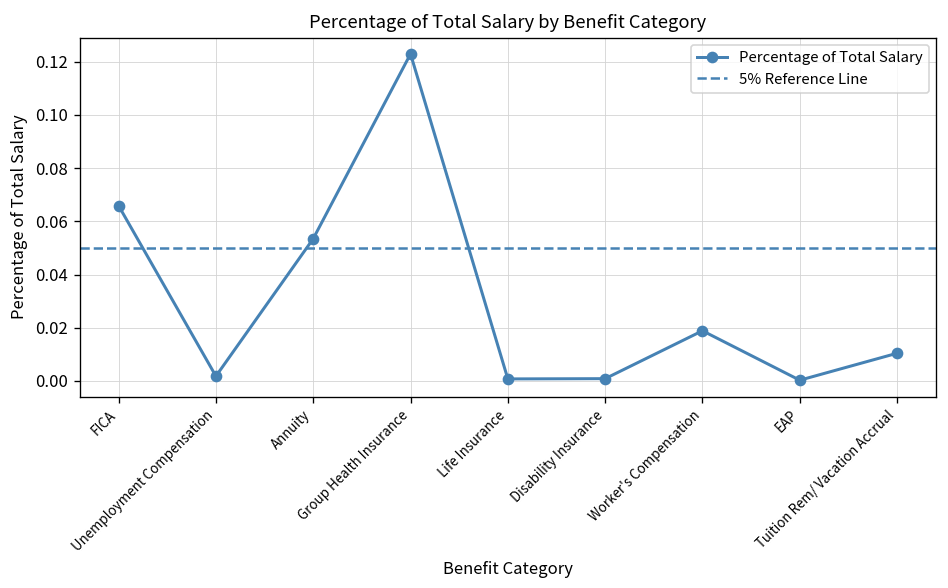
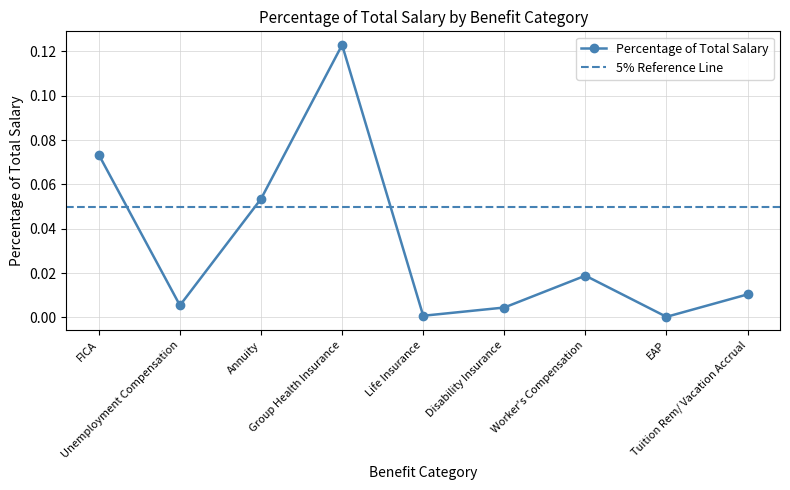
  {
-   "FICA": 0.066,
-   "Unemployment Compensation": 0.002,
+   "FICA": 0.073,
+   "Unemployment Compensation": 0.005,
    "Annuity": 0.053,
    "Group Health Insurance": 0.123,
    "Life Insurance": 0.001,
-   "Disability Insurance": 0.001,
+   "Disability Insurance": 0.004,
    "Worker's Compensation": 0.019,
    "EAP": 0.000,
    "Tuition Rem/ Vacation Accrual": 0.010
  }
